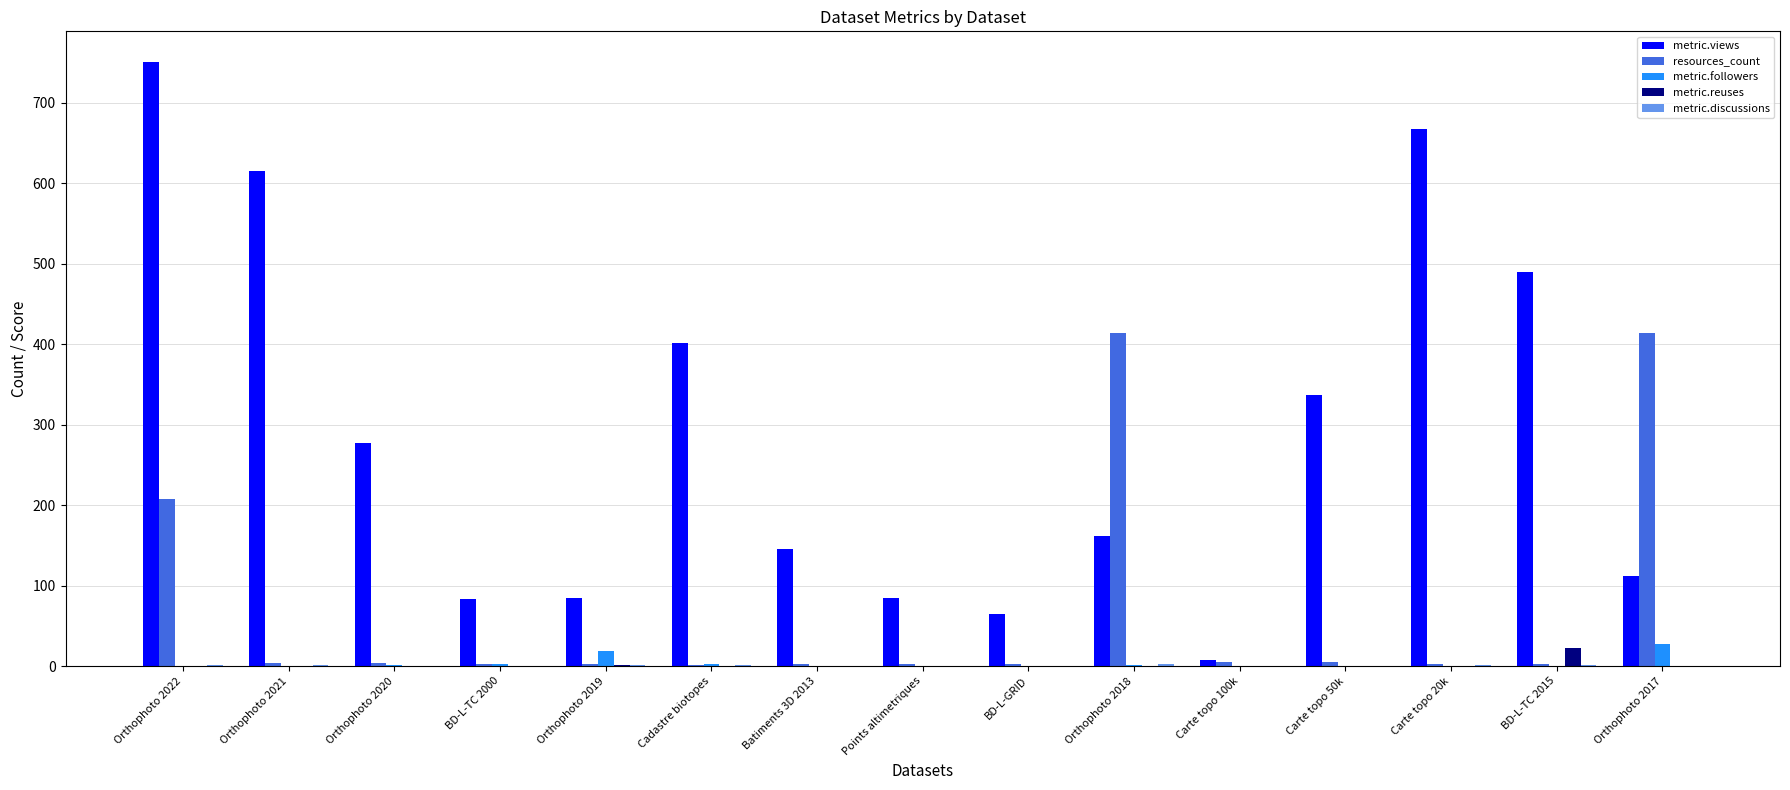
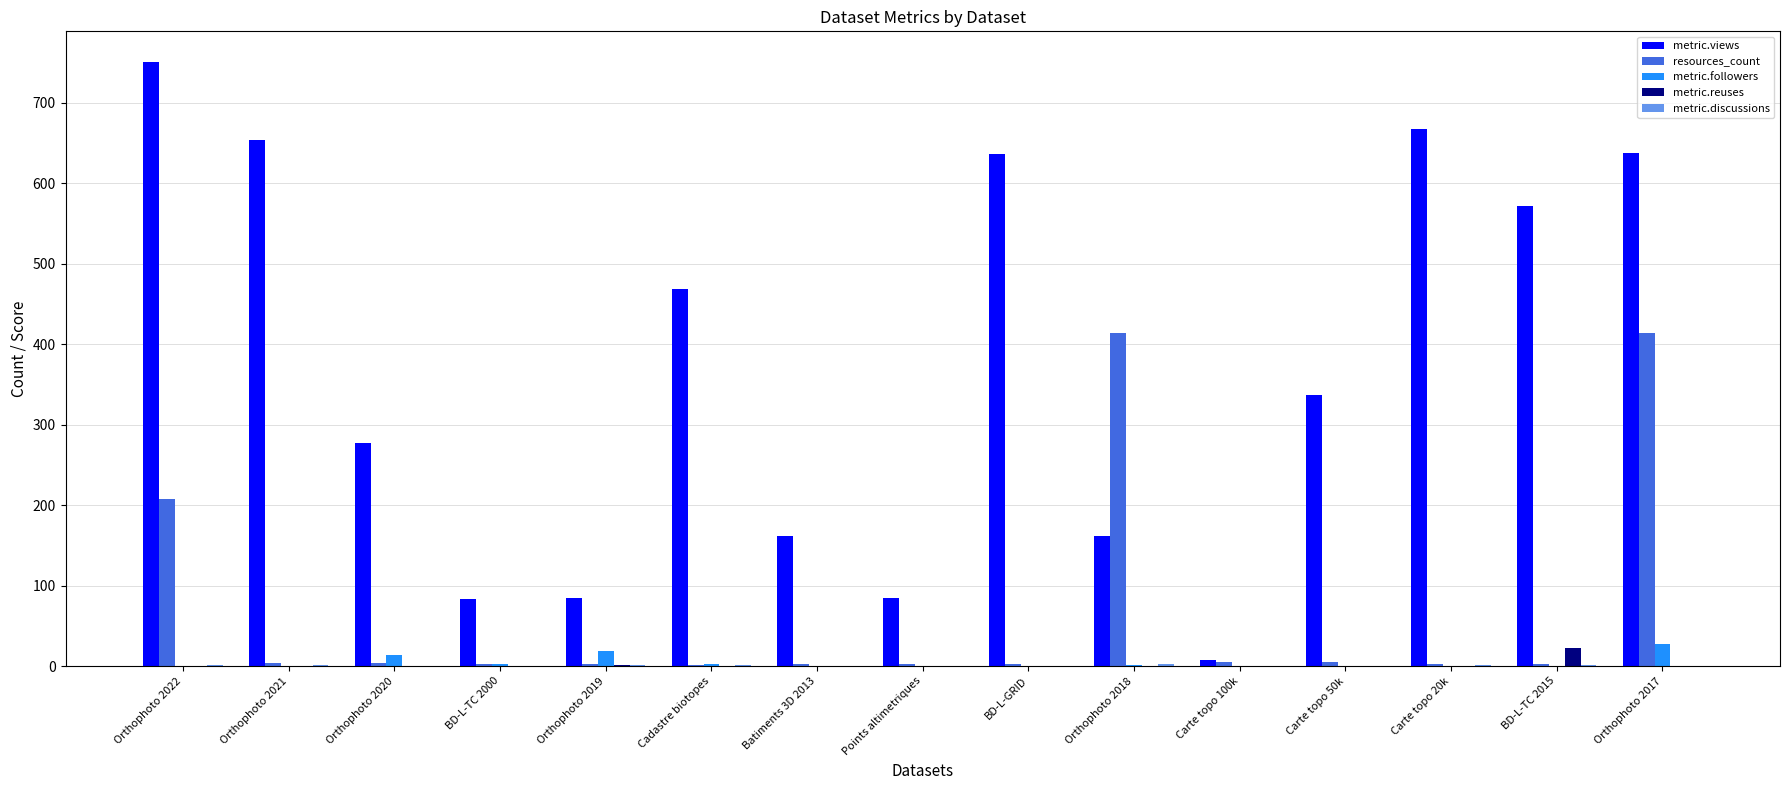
  {
    "metric.views": {
      "Orthophoto 2022": 750,
-     "Orthophoto 2021": 620,
+     "Orthophoto 2021": 650,
      "Orthophoto 2020": 280,
      "BD-L-TC 2000": 80,
      "Orthophoto 2019": 80,
-     "Cadastre biotopes": 400,
-     "Batiments 3D 2013": 150,
+     "Cadastre biotopes": 470,
+     "Batiments 3D 2013": 160,
      "Points altimetriques": 90,
-     "BD-L-GRID": 70,
+     "BD-L-GRID": 640,
      "Orthophoto 2018": 160,
      "Carte topo 100k": 10,
      "Carte topo 50k": 340,
      "Carte topo 20k": 670,
-     "BD-L-TC 2015": 490,
-     "Orthophoto 2017": 110
+     "BD-L-TC 2015": 570,
+     "Orthophoto 2017": 640
    },
    "metric.followers": {
      "Orthophoto 2022": 0,
      "Orthophoto 2021": 0,
-     "Orthophoto 2020": 0,
+     "Orthophoto 2020": 10,
      "Orthophoto 2019": 20,
      "Batiments 3D 2013": 0,
      "Points altimetriques": 0,
      "BD-L-GRID": 0,
      "Carte topo 100k": 0,
      "Carte topo 50k": 0,
      "Carte topo 20k": 0,
      "BD-L-TC 2015": 0,
      "Orthophoto 2017": 30
    },
    "metric.reuses": {
      "Orthophoto 2022": 0,
      "Orthophoto 2021": 0,
      "Orthophoto 2020": 0,
      "BD-L-TC 2000": 0,
      "Cadastre biotopes": 0,
      "Batiments 3D 2013": 0,
      "Points altimetriques": 0,
      "BD-L-GRID": 0,
      "Orthophoto 2018": 0,
      "Carte topo 100k": 0,
      "Carte topo 50k": 0,
      "Carte topo 20k": 0,
      "BD-L-TC 2015": 20,
      "Orthophoto 2017": 0
    }
  }
